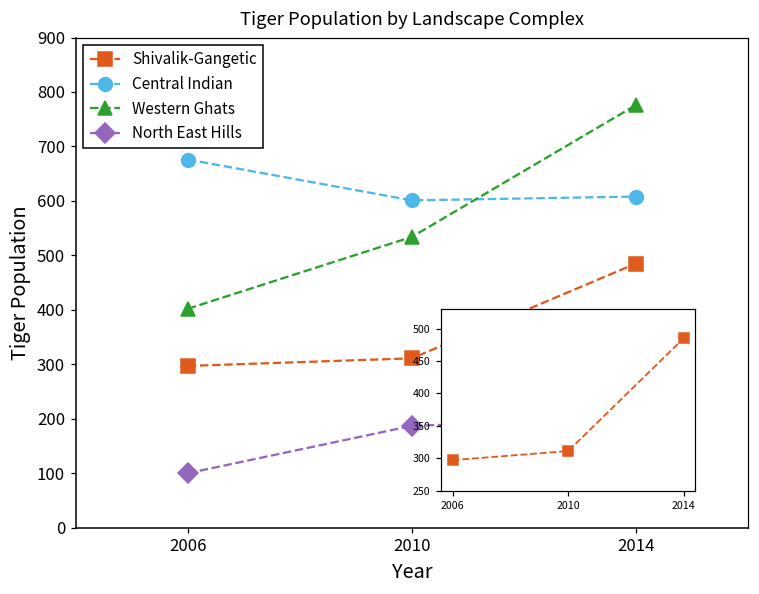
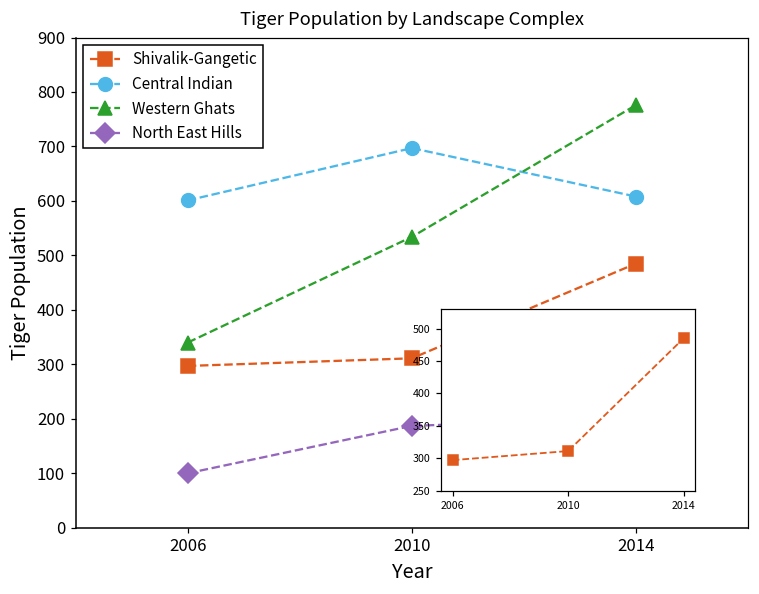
  {
    "Tiger Population by Landscape Complex": {
      "Shivalik-Gangetic": {
        "2006": 300,
        "2010": 310,
        "2014": 490
      },
      "Central Indian": {
-       "2006": 680,
-       "2010": 600,
+       "2006": 600,
+       "2010": 700,
        "2014": 610
      },
      "Western Ghats": {
-       "2006": 400,
+       "2006": 340,
        "2010": 530,
        "2014": 780
      },
      "North East Hills": {
        "2006": 100,
        "2010": 190,
        "2014": 200
      }
    }
  }
